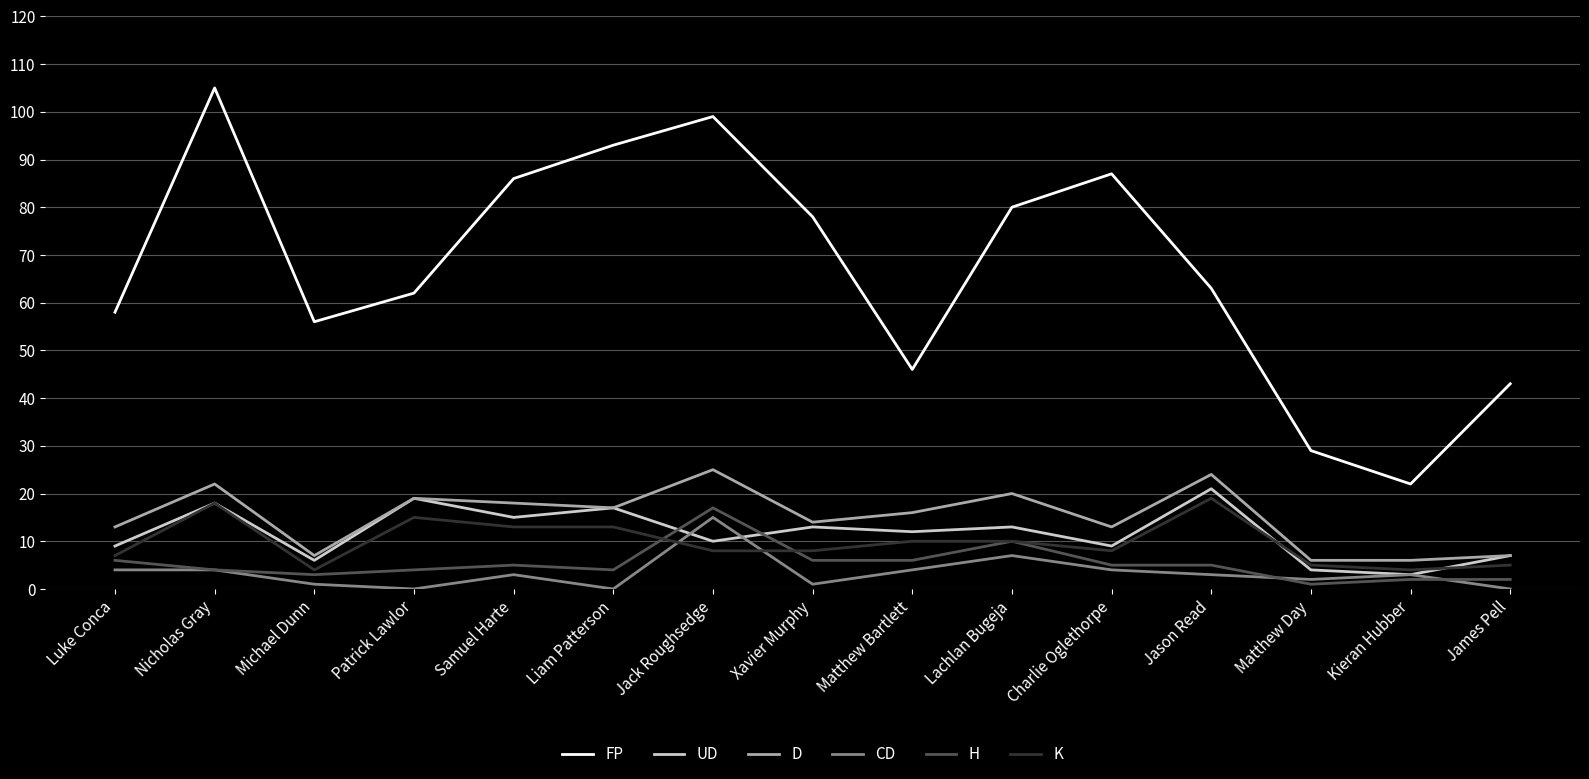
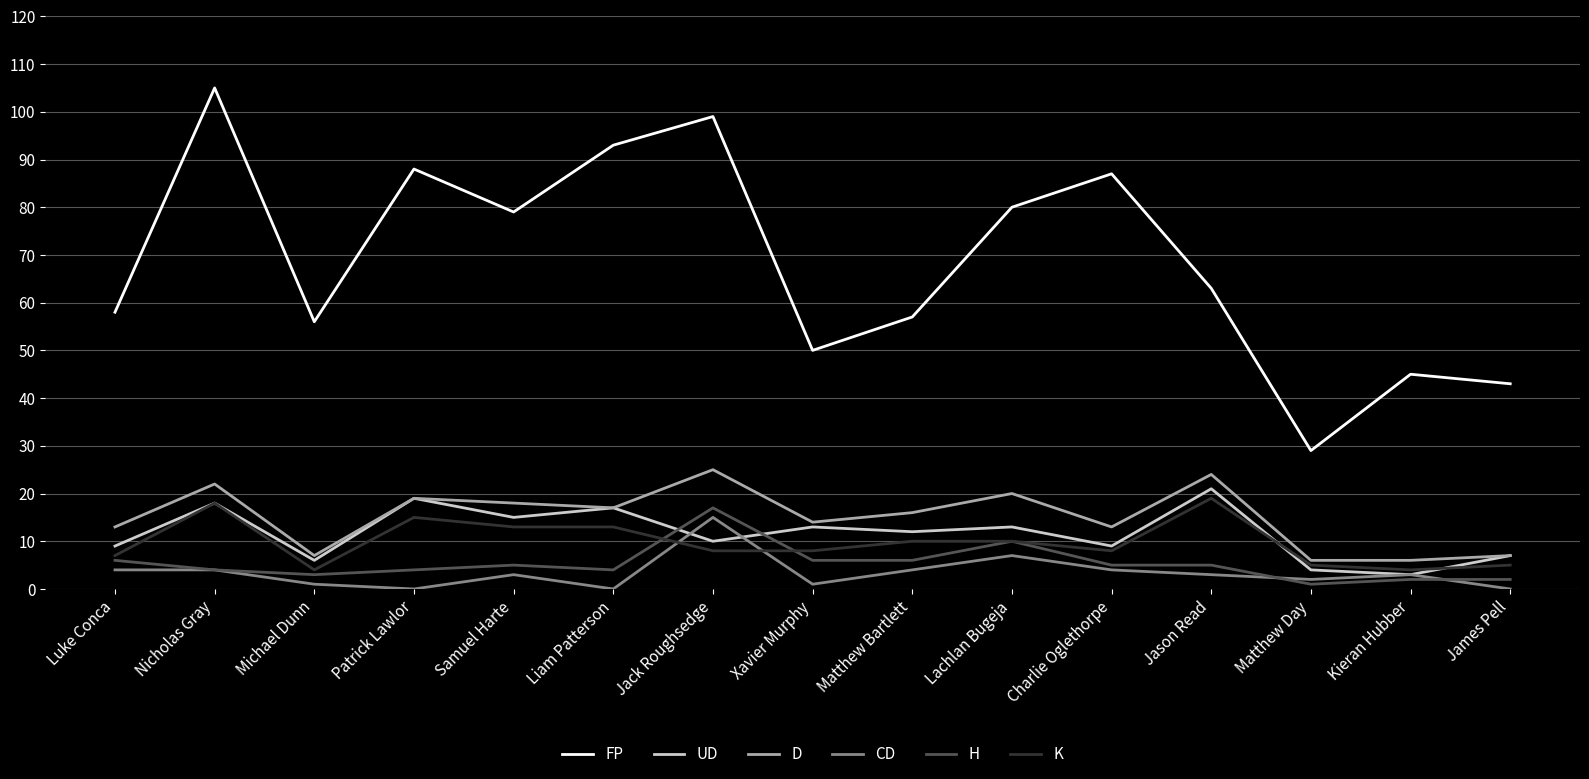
  {
    "FP": {
      "Luke Conca": 58,
      "Nicholas Gray": 105,
      "Michael Dunn": 56,
-     "Patrick Lawlor": 62,
-     "Samuel Harte": 86,
+     "Patrick Lawlor": 88,
+     "Samuel Harte": 79,
      "Liam Patterson": 93,
      "Jack Roughsedge": 99,
-     "Xavier Murphy": 78,
-     "Matthew Bartlett": 46,
+     "Xavier Murphy": 50,
+     "Matthew Bartlett": 57,
      "Lachlan Bugeja": 80,
      "Charlie Oglethorpe": 87,
      "Jason Read": 63,
      "Matthew Day": 29,
-     "Kieran Hubber": 22,
+     "Kieran Hubber": 45,
      "James Pell": 43
    }
  }
